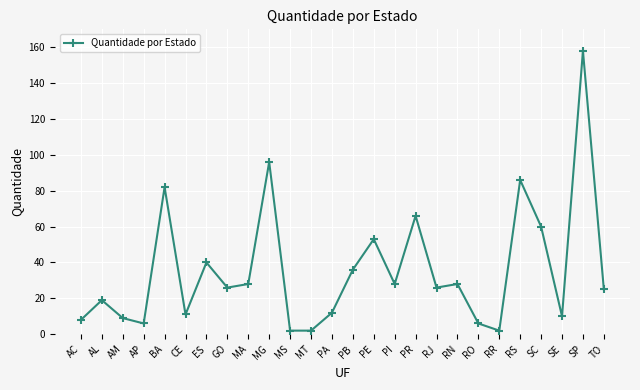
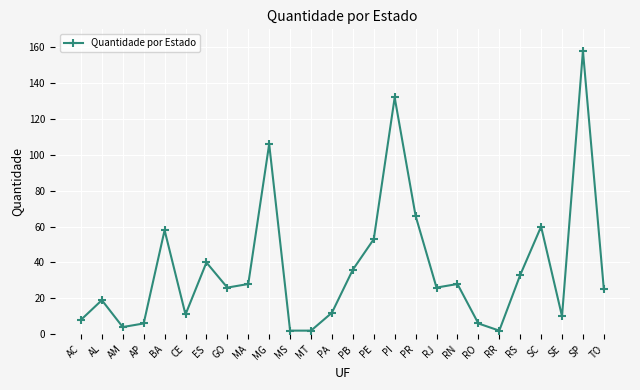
  {
    "AC": 8,
    "AL": 19,
-   "AM": 9,
+   "AM": 4,
    "AP": 6,
-   "BA": 82,
+   "BA": 58,
    "CE": 11,
    "ES": 40,
    "GO": 26,
    "MA": 28,
-   "MG": 96,
+   "MG": 106,
    "MS": 2,
    "MT": 2,
    "PA": 12,
    "PB": 36,
    "PE": 53,
-   "PI": 28,
+   "PI": 132,
    "PR": 66,
    "RJ": 26,
    "RN": 28,
    "RO": 6,
    "RR": 2,
-   "RS": 86,
+   "RS": 33,
    "SC": 60,
    "SE": 10,
    "SP": 158,
    "TO": 25
  }
